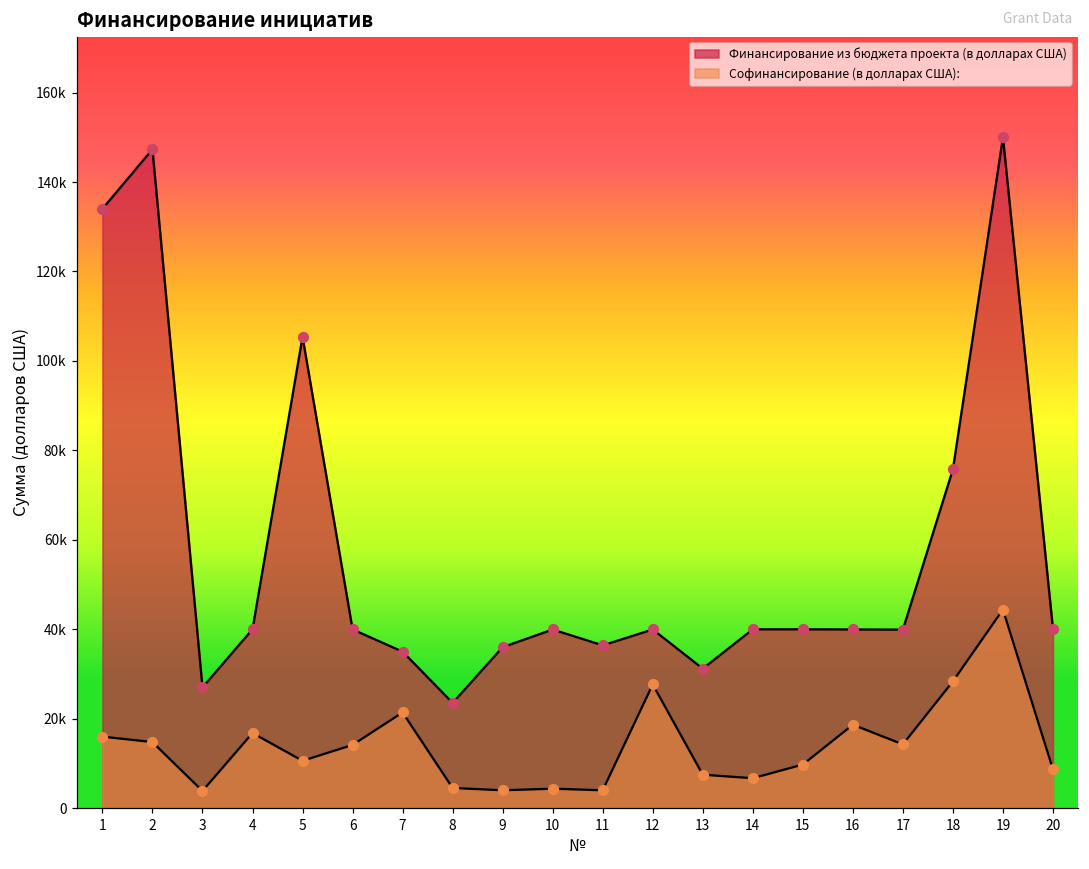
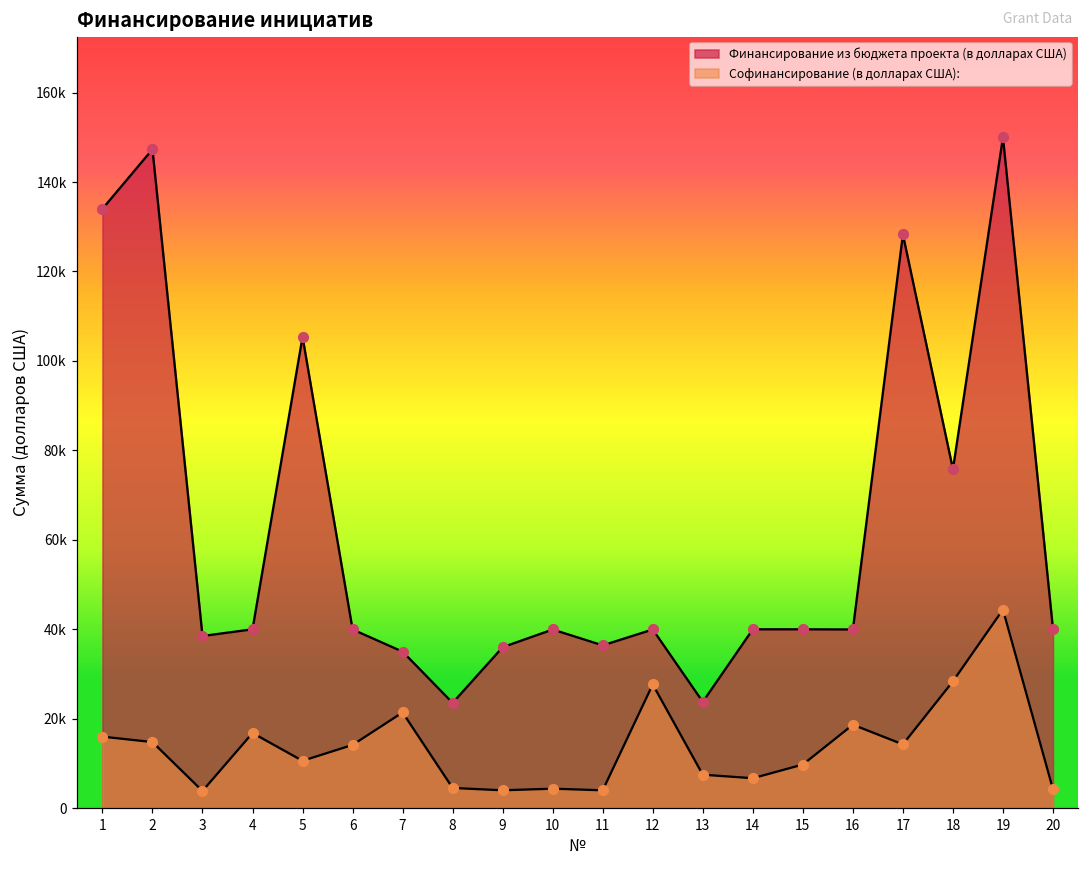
  {
    "Финансирование из бюджета проекта (в долларах США)": {
      "1": 134000,
      "2": 147000,
-     "3": 27000,
+     "3": 39000,
      "4": 40000,
      "5": 105000,
      "6": 40000,
      "7": 35000,
      "8": 24000,
      "9": 36000,
      "10": 40000,
      "11": 36000,
      "12": 40000,
-     "13": 31000,
+     "13": 24000,
      "14": 40000,
      "15": 40000,
      "16": 40000,
-     "17": 40000,
+     "17": 128000,
      "18": 76000,
      "19": 150000,
      "20": 40000
    },
    "Софинансирование (в долларах США):": {
      "1": 16000,
      "2": 15000,
      "3": 4000,
      "4": 17000,
      "5": 11000,
      "6": 14000,
      "7": 21000,
      "8": 5000,
      "9": 4000,
      "10": 4000,
      "11": 4000,
      "12": 28000,
      "13": 7000,
      "14": 7000,
      "15": 10000,
      "16": 19000,
      "17": 14000,
      "18": 28000,
      "19": 44000,
-     "20": 9000
+     "20": 4000
    }
  }
